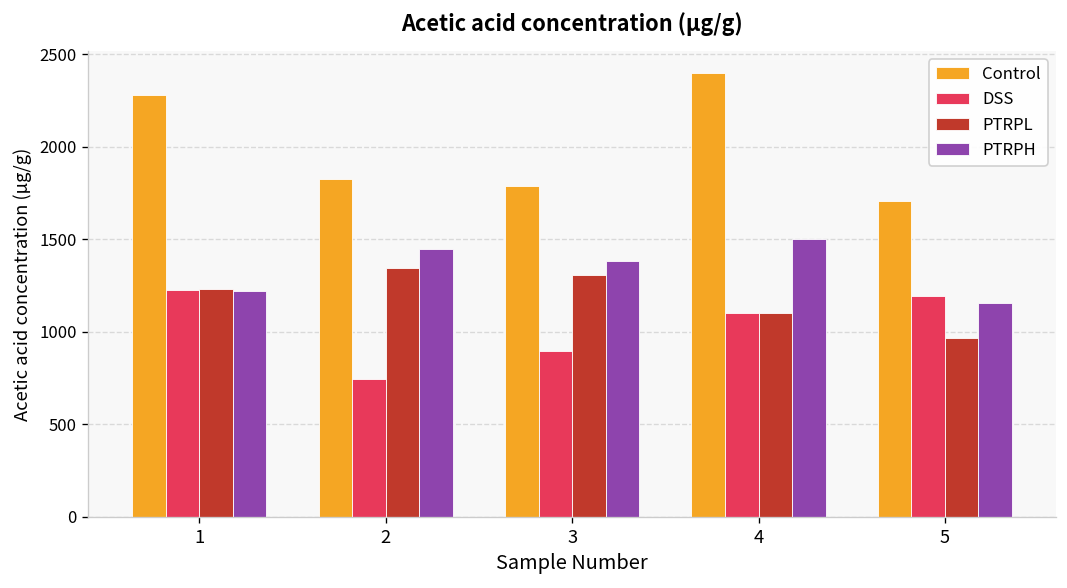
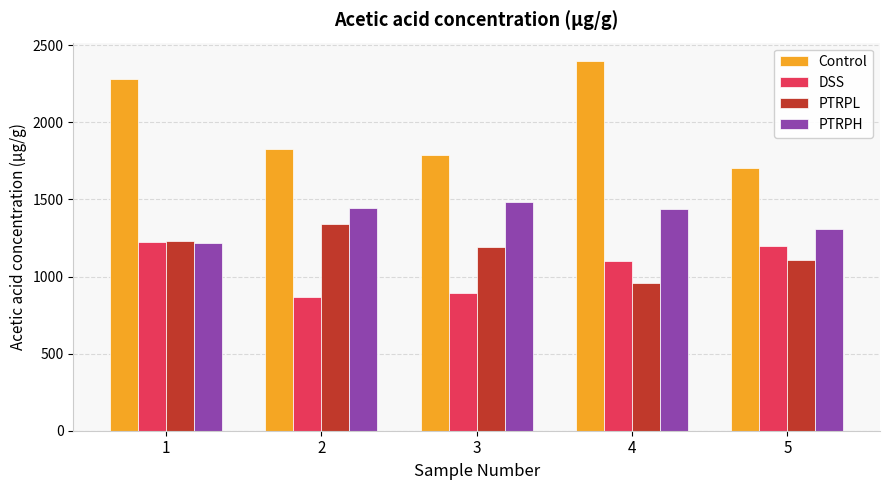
  {
    "Control": {
      "1": 2280,
      "2": 1820,
      "3": 1790,
      "4": 2400,
      "5": 1710
    },
    "DSS": {
      "1": 1230,
-     "2": 750,
+     "2": 870,
      "3": 900,
      "4": 1100,
      "5": 1200
    },
    "PTRPL": {
      "1": 1230,
      "2": 1340,
-     "3": 1310,
-     "4": 1100,
-     "5": 970
+     "3": 1190,
+     "4": 960,
+     "5": 1110
    },
    "PTRPH": {
      "1": 1220,
      "2": 1450,
-     "3": 1380,
-     "4": 1500,
-     "5": 1160
+     "3": 1480,
+     "4": 1440,
+     "5": 1310
    }
  }
